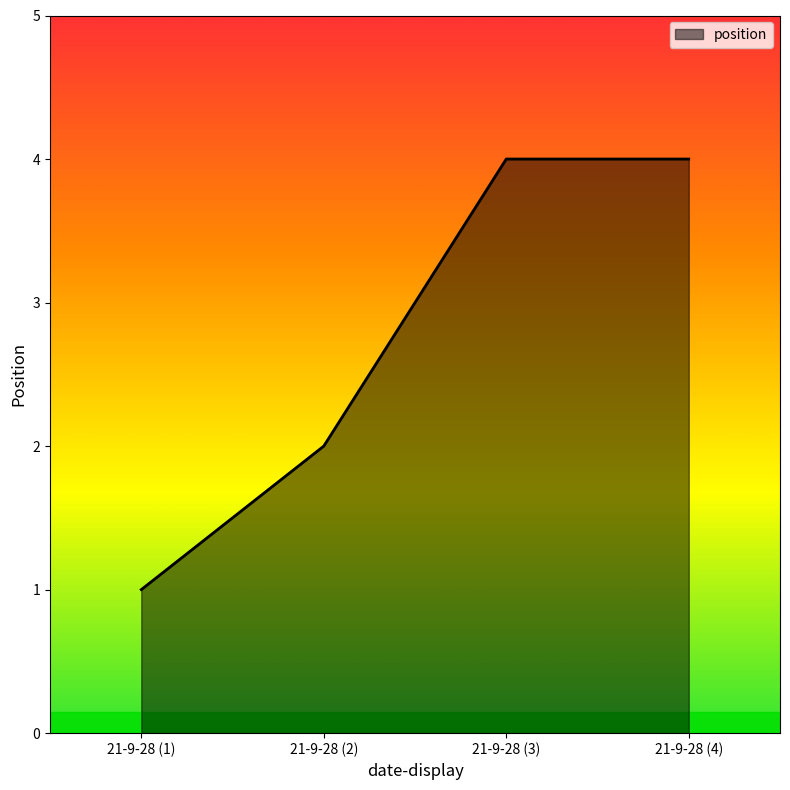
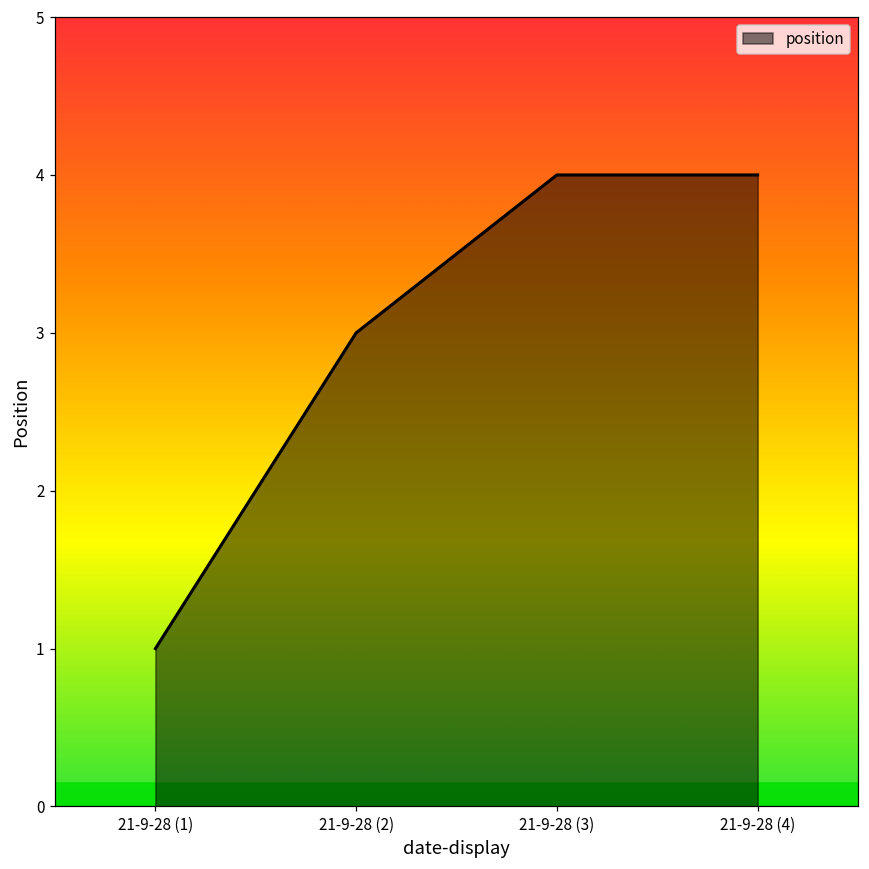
  {
    "21-9-28 (1)": 1,
-   "21-9-28 (2)": 2,
+   "21-9-28 (2)": 3,
    "21-9-28 (3)": 4,
    "21-9-28 (4)": 4
  }
